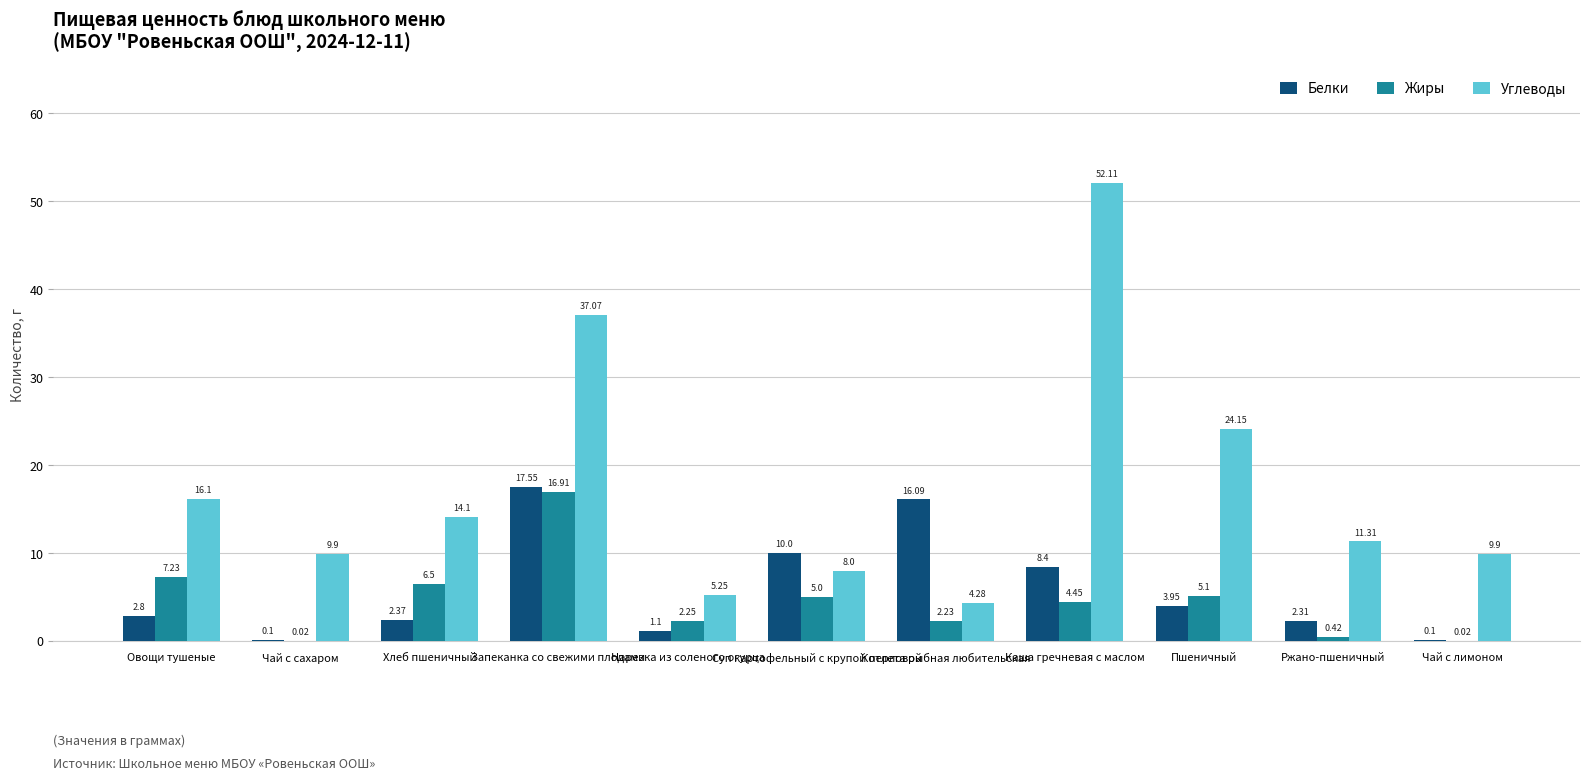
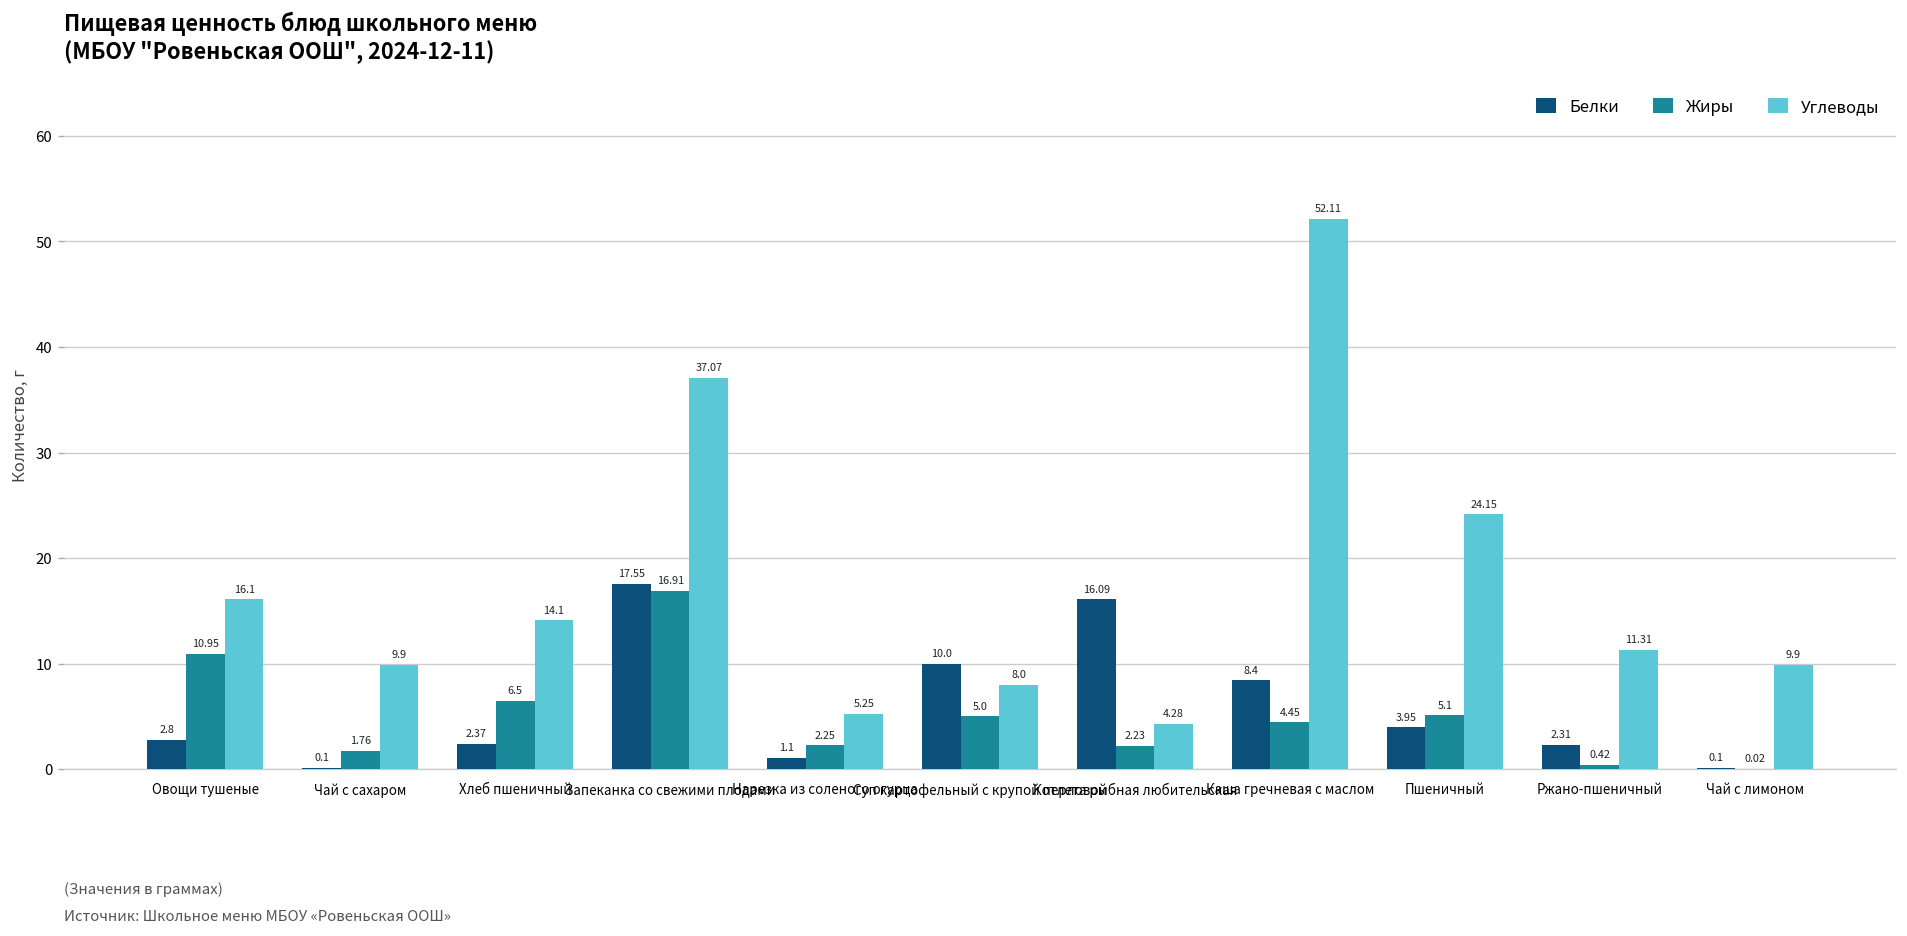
  {
    "Жиры": {
-     "Овощи тушеные": 7.23,
-     "Чай с сахаром": 0.02,
+     "Овощи тушеные": 10.95,
+     "Чай с сахаром": 1.76,
      "Хлеб пшеничный": 6.5,
      "Пшеничный": 5.1,
      "Ржано-пшеничный": 0.42,
      "Чай с лимоном": 0.02
    }
  }
